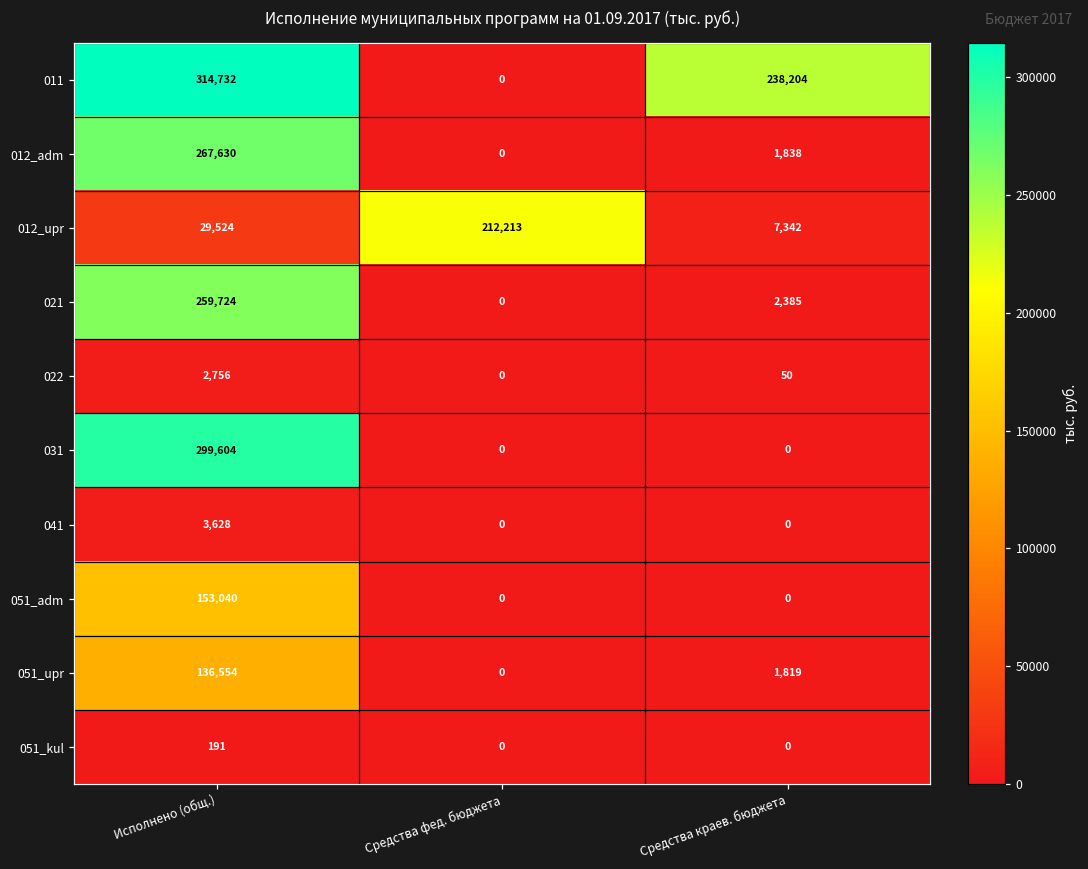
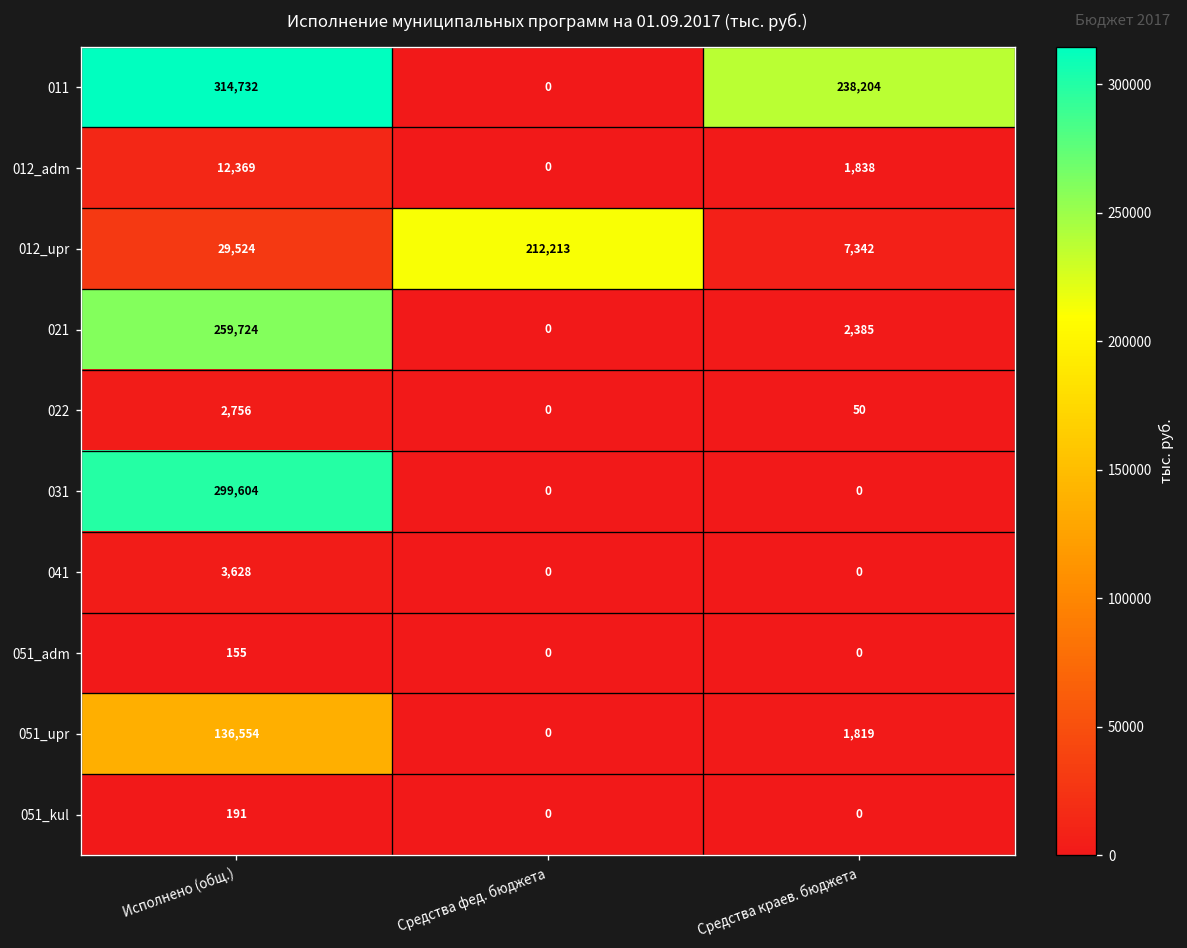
  {
    "011": {
      "Исполнено (общ.)": "314,732",
      "Средства фед. бюджета": "0",
      "Средства краев. бюджета": "238,204"
    },
    "012_adm": {
-     "Исполнено (общ.)": "267,630",
+     "Исполнено (общ.)": "12,369",
      "Средства фед. бюджета": "0",
      "Средства краев. бюджета": "1,838"
    },
    "012_upr": {
      "Исполнено (общ.)": "29,524",
      "Средства фед. бюджета": "212,213",
      "Средства краев. бюджета": "7,342"
    },
    "021": {
      "Исполнено (общ.)": "259,724",
      "Средства фед. бюджета": "0",
      "Средства краев. бюджета": "2,385"
    },
    "022": {
      "Исполнено (общ.)": "2,756",
      "Средства фед. бюджета": "0",
      "Средства краев. бюджета": "50"
    },
    "031": {
      "Исполнено (общ.)": "299,604",
      "Средства фед. бюджета": "0",
      "Средства краев. бюджета": "0"
    },
    "041": {
      "Исполнено (общ.)": "3,628",
      "Средства фед. бюджета": "0",
      "Средства краев. бюджета": "0"
    },
    "051_adm": {
-     "Исполнено (общ.)": "153,040",
+     "Исполнено (общ.)": "155",
      "Средства фед. бюджета": "0",
      "Средства краев. бюджета": "0"
    },
    "051_upr": {
      "Исполнено (общ.)": "136,554",
      "Средства фед. бюджета": "0",
      "Средства краев. бюджета": "1,819"
    },
    "051_kul": {
      "Исполнено (общ.)": "191",
      "Средства фед. бюджета": "0",
      "Средства краев. бюджета": "0"
    }
  }
